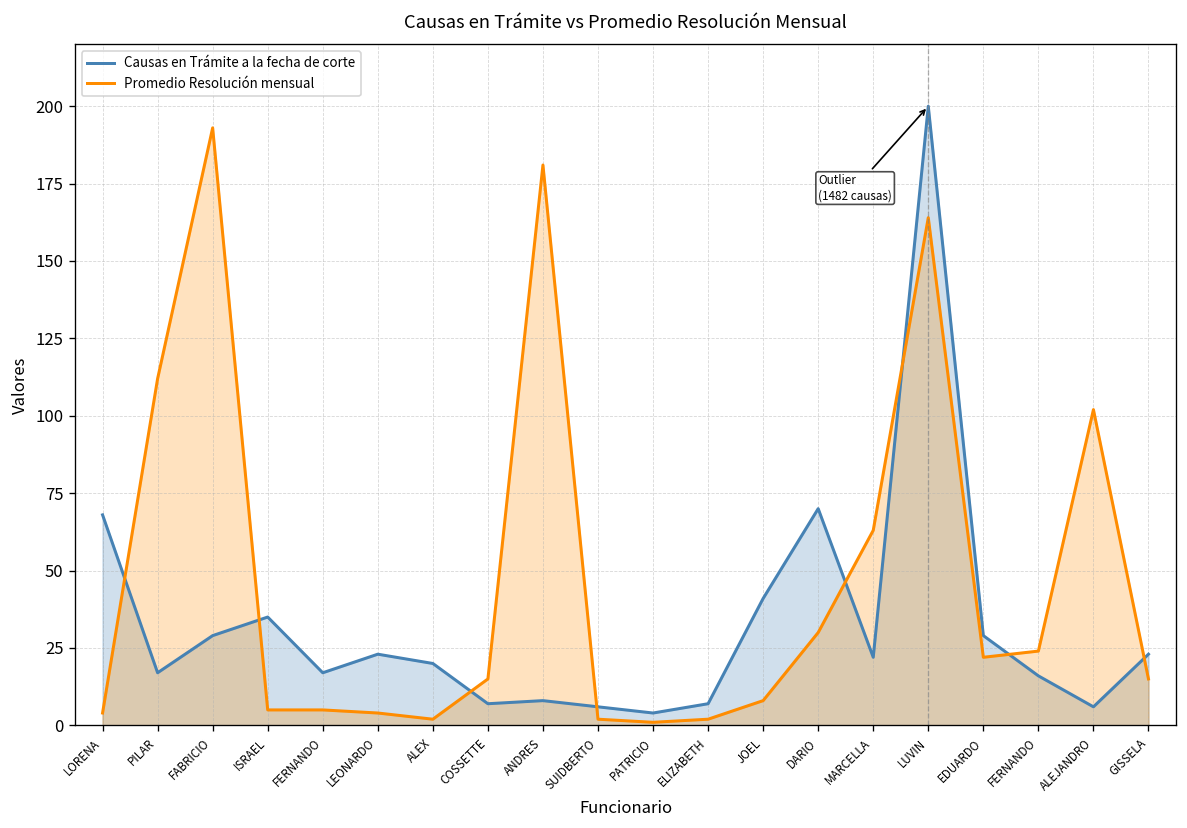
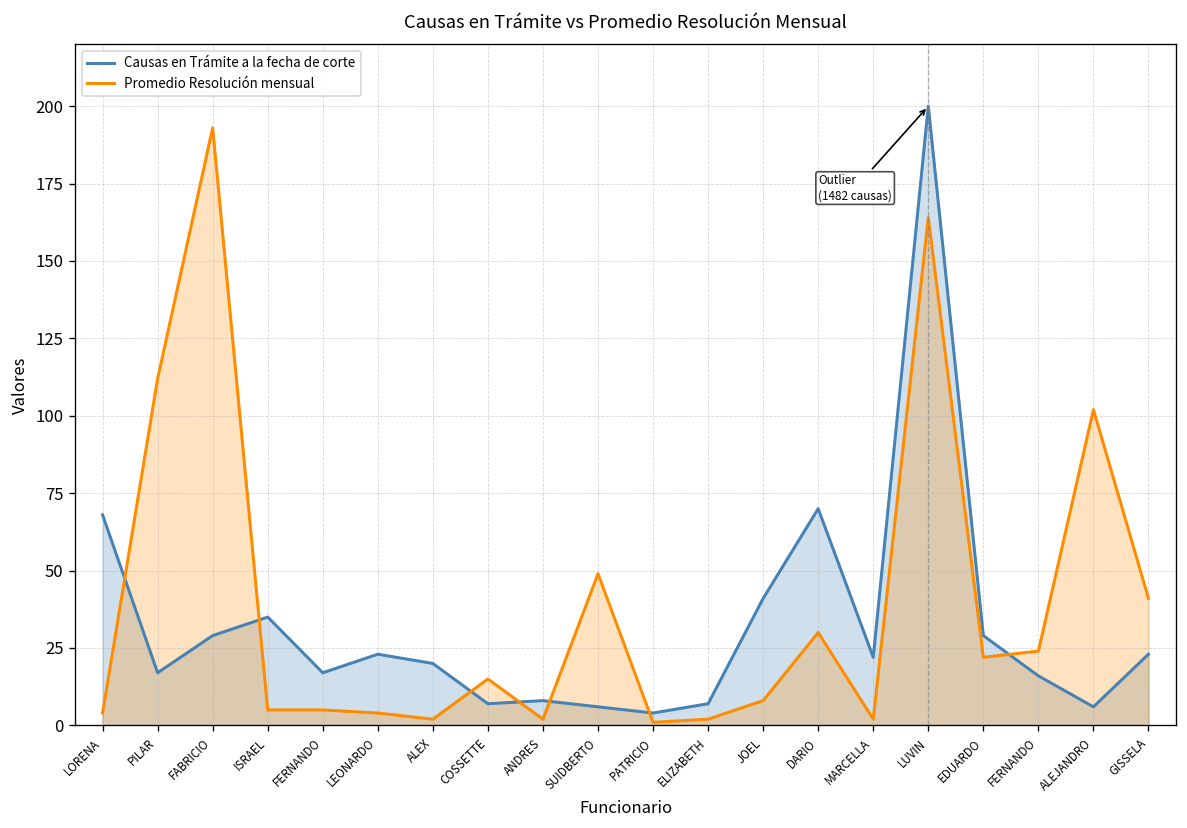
  {
    "Causas en Trámite a la fecha de corte": {
      "LORENA": 68,
      "PILAR": 17,
      "FABRICIO": 29,
      "ISRAEL": 35,
      "LEONARDO": 23,
      "ALEX": 20,
      "COSSETTE": 7,
      "ANDRES": 8,
      "SUIDBERTO": 6,
      "PATRICIO": 4,
      "ELIZABETH": 7,
      "JOEL": 41,
      "DARIO": 70,
      "MARCELLA": 22,
      "EDUARDO": 29,
      "ALEJANDRO": 6,
      "GISSELA": 23
    },
    "Promedio Resolución mensual": {
      "LORENA": 4,
      "PILAR": 112,
      "FABRICIO": 193,
      "ISRAEL": 5,
      "LEONARDO": 4,
      "ALEX": 2,
      "COSSETTE": 15,
-     "ANDRES": 181,
-     "SUIDBERTO": 2,
+     "ANDRES": 2,
+     "SUIDBERTO": 49,
      "PATRICIO": 1,
      "ELIZABETH": 2,
      "JOEL": 8,
      "DARIO": 30,
-     "MARCELLA": 63,
+     "MARCELLA": 2,
      "LUVIN": 164,
      "EDUARDO": 22,
      "ALEJANDRO": 102,
-     "GISSELA": 15
+     "GISSELA": 41
    }
  }
